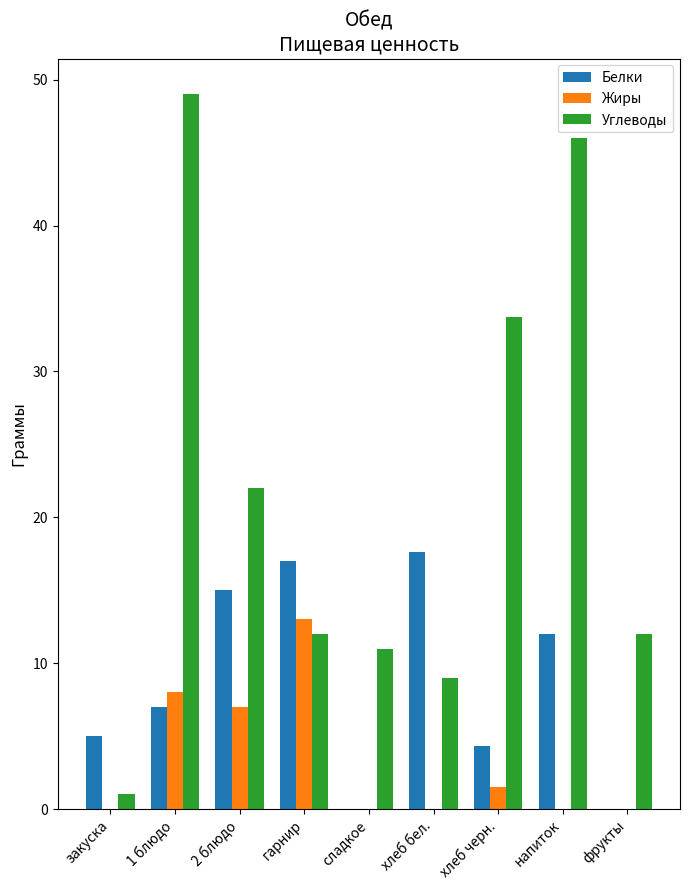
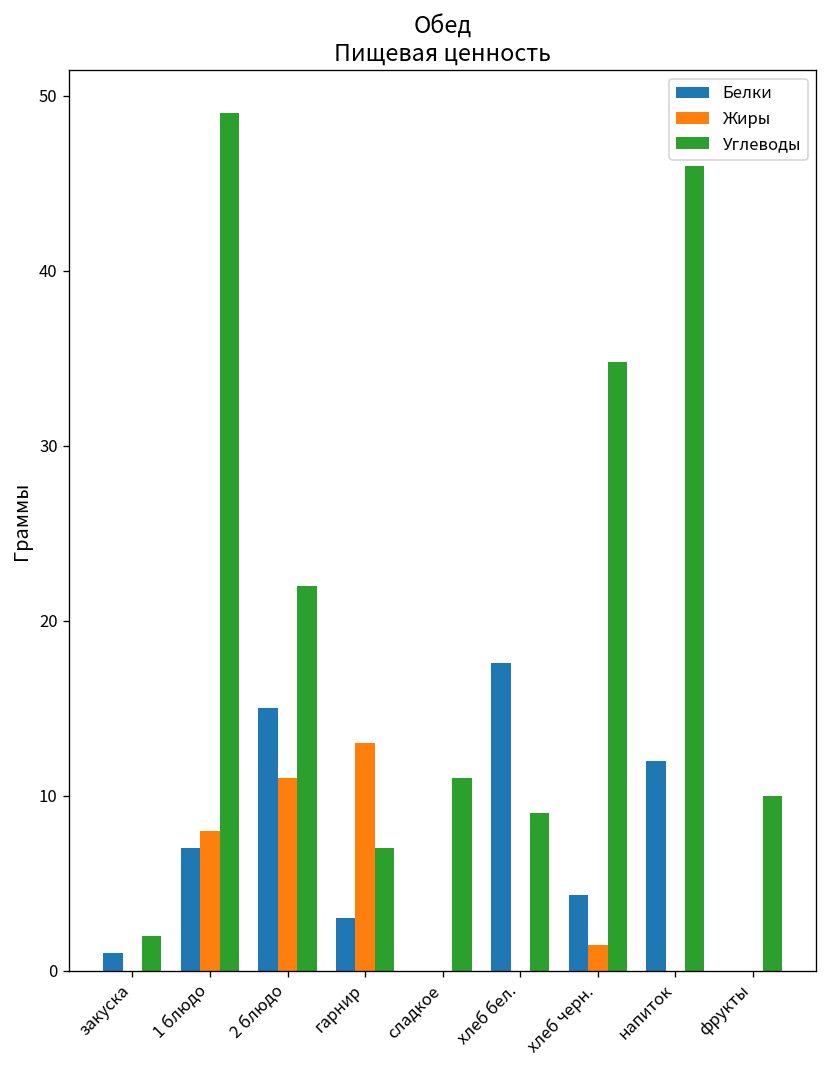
  {
    "Белки": {
-     "закуска": 5,
+     "закуска": 1,
      "1 блюдо": 7,
      "2 блюдо": 15,
-     "гарнир": 17,
+     "гарнир": 3,
      "сладкое": 0,
      "хлеб бел.": 17.6,
      "хлеб черн.": 4.3,
      "напиток": 12,
      "фрукты": 0
    },
    "Жиры": {
      "закуска": 0,
      "1 блюдо": 8,
-     "2 блюдо": 7,
+     "2 блюдо": 11,
      "гарнир": 13,
      "сладкое": 0,
      "хлеб бел.": 0,
      "хлеб черн.": 1.5,
      "напиток": 0,
      "фрукты": 0
    },
    "Углеводы": {
-     "закуска": 1,
+     "закуска": 2,
      "1 блюдо": 49.0,
      "2 блюдо": 22.0,
-     "гарнир": 12,
+     "гарнир": 7,
      "сладкое": 11.0,
      "хлеб бел.": 9.0,
-     "хлеб черн.": 33.7,
+     "хлеб черн.": 34.8,
      "напиток": 46.0,
-     "фрукты": 12
+     "фрукты": 10
    }
  }
